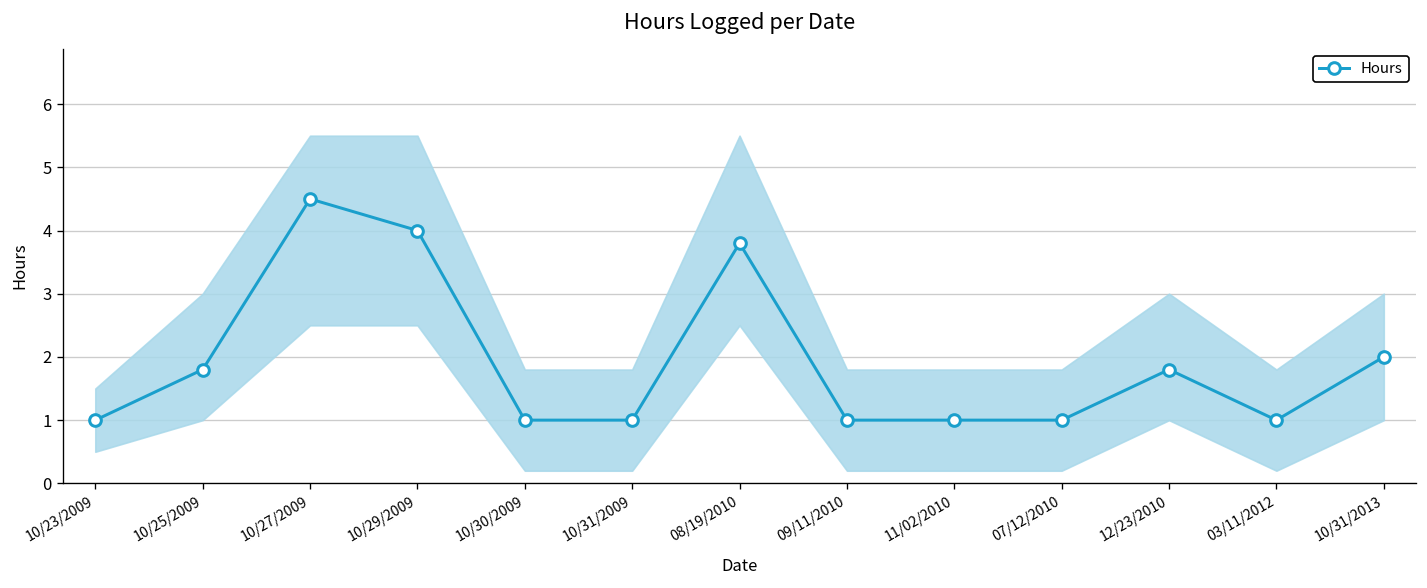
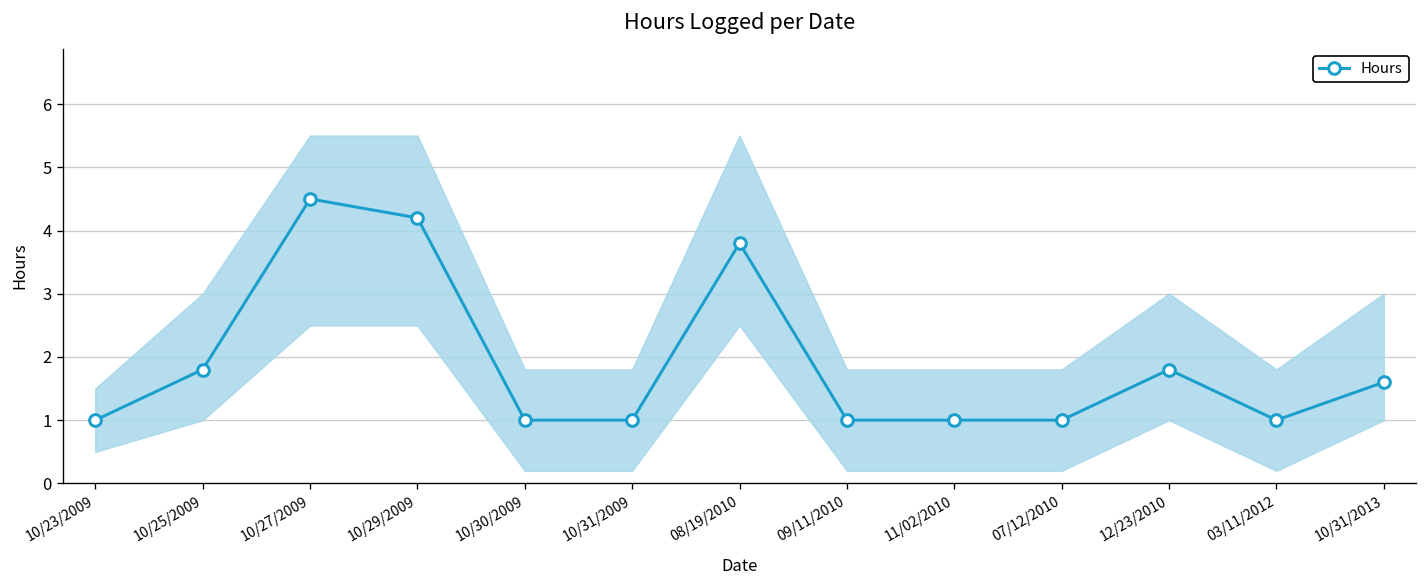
  {
    "Hours": {
      "10/23/2009": 1.0,
      "10/25/2009": 1.8,
      "10/27/2009": 4.5,
-     "10/29/2009": 4.0,
+     "10/29/2009": 4.2,
      "10/30/2009": 1.0,
      "10/31/2009": 1.0,
      "08/19/2010": 3.8,
      "09/11/2010": 1.0,
      "11/02/2010": 1.0,
      "07/12/2010": 1.0,
      "12/23/2010": 1.8,
      "03/11/2012": 1.0,
-     "10/31/2013": 2.0
+     "10/31/2013": 1.6
    }
  }
